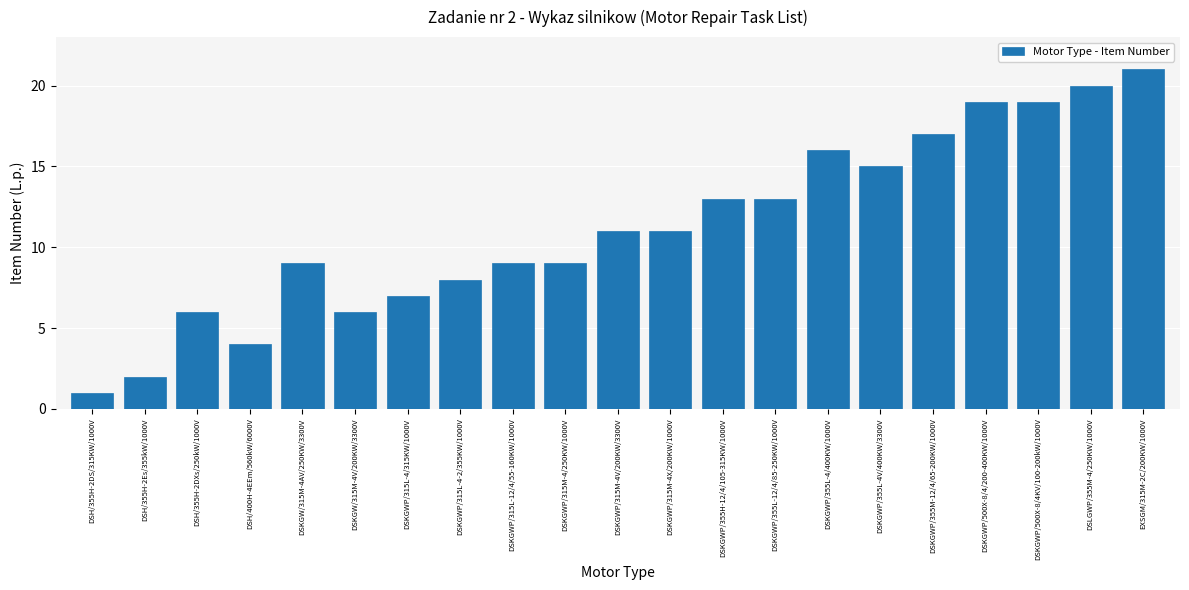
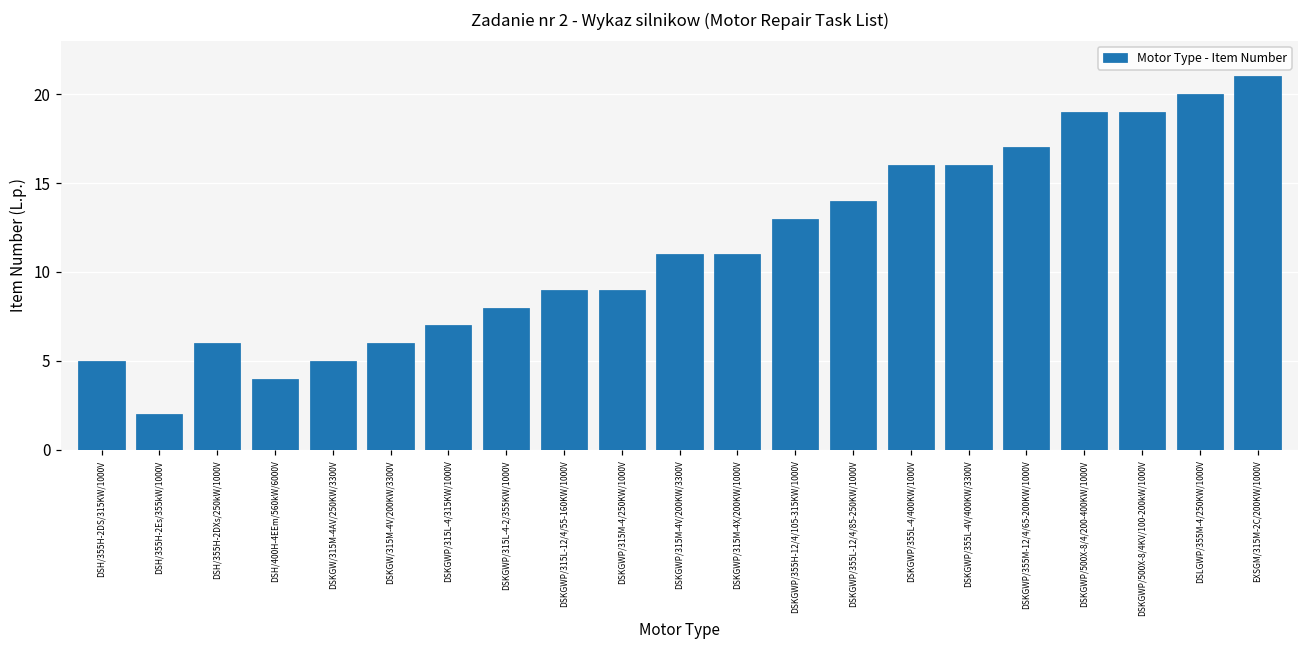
  {
-   "DSH/355H-2DS/315KW/1000V": 1,
+   "DSH/355H-2DS/315KW/1000V": 5,
    "DSH/355H-2Es/355kW/1000V": 2,
    "DSH/355H-2DXs/250kW/1000V": 6,
    "DSH/400H-4EEm/560kW/6000V": 4,
-   "DSKGW/315M-4AV/250KW/3300V": 9,
+   "DSKGW/315M-4AV/250KW/3300V": 5,
    "DSKGW/315M-4V/200KW/3300V": 6,
    "DSKGWP/315L-4/315KW/1000V": 7,
    "DSKGWP/315L-4-2/355KW/1000V": 8,
    "DSKGWP/315L-12/4/55-160KW/1000V": 9,
    "DSKGWP/315M-4/250KW/1000V": 9,
    "DSKGWP/315M-4V/200KW/3300V": 11,
    "DSKGWP/315M-4X/200KW/1000V": 11,
    "DSKGWP/355H-12/4/105-315KW/1000V": 13,
-   "DSKGWP/355L-12/4/85-250KW/1000V": 13,
+   "DSKGWP/355L-12/4/85-250KW/1000V": 14,
    "DSKGWP/355L-4/400KW/1000V": 16,
-   "DSKGWP/355L-4V/400KW/3300V": 15,
+   "DSKGWP/355L-4V/400KW/3300V": 16,
    "DSKGWP/355M-12/4/65-200KW/1000V": 17,
    "DSKGWP/500X-8/4/200-400KW/1000V": 19,
    "DSKGWP/500X-8/4KV/100-200kW/1000V": 19,
    "DSLGWP/355M-4/250KW/1000V": 20,
    "EXSGM/315M-2C/200KW/1000V": 21
  }
